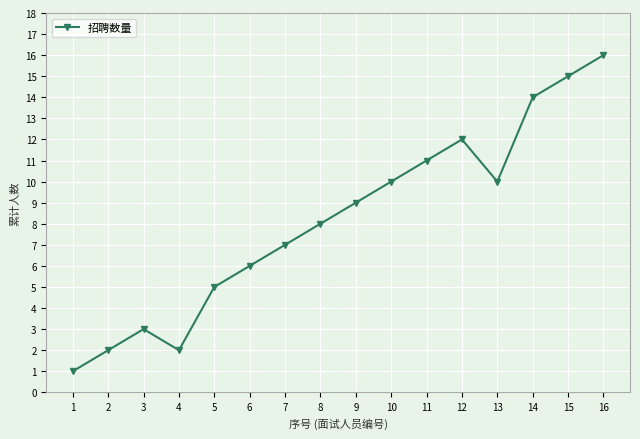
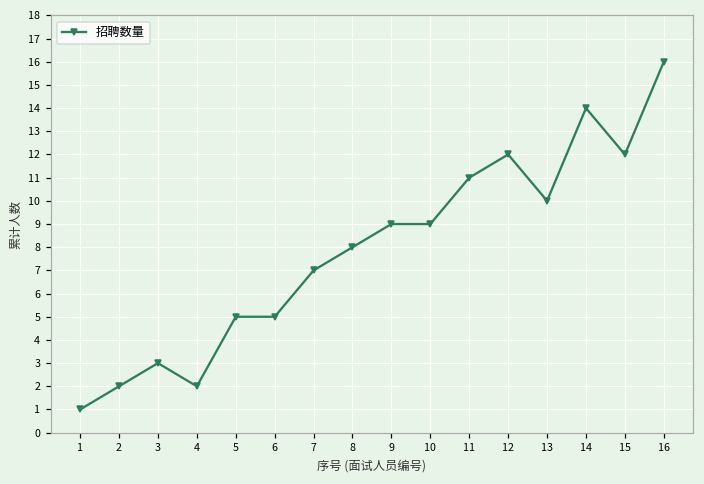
  {
    "1": 1,
    "2": 2,
    "3": 3,
    "4": 2,
    "5": 5,
-   "6": 6,
+   "6": 5,
    "7": 7,
    "8": 8,
    "9": 9,
-   "10": 10,
+   "10": 9,
    "11": 11,
    "12": 12,
    "13": 10,
    "14": 14,
-   "15": 15,
+   "15": 12,
    "16": 16
  }
